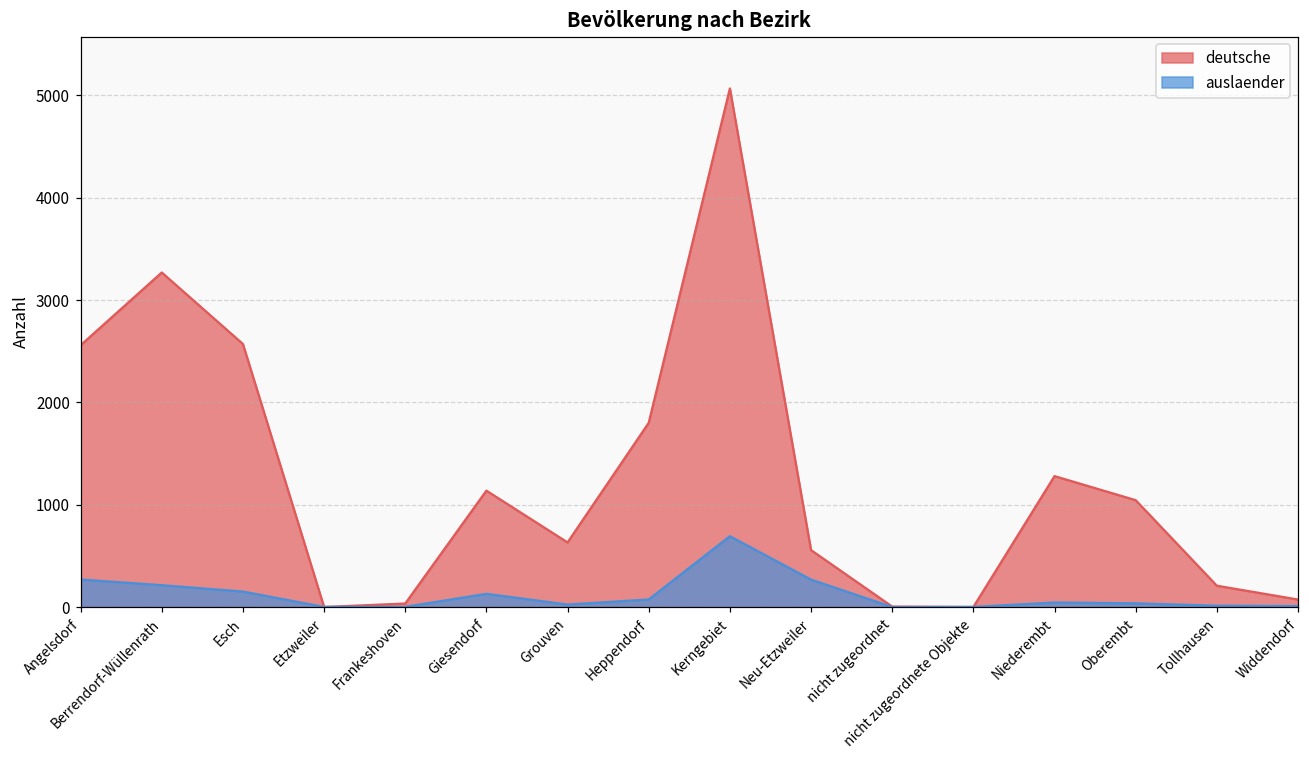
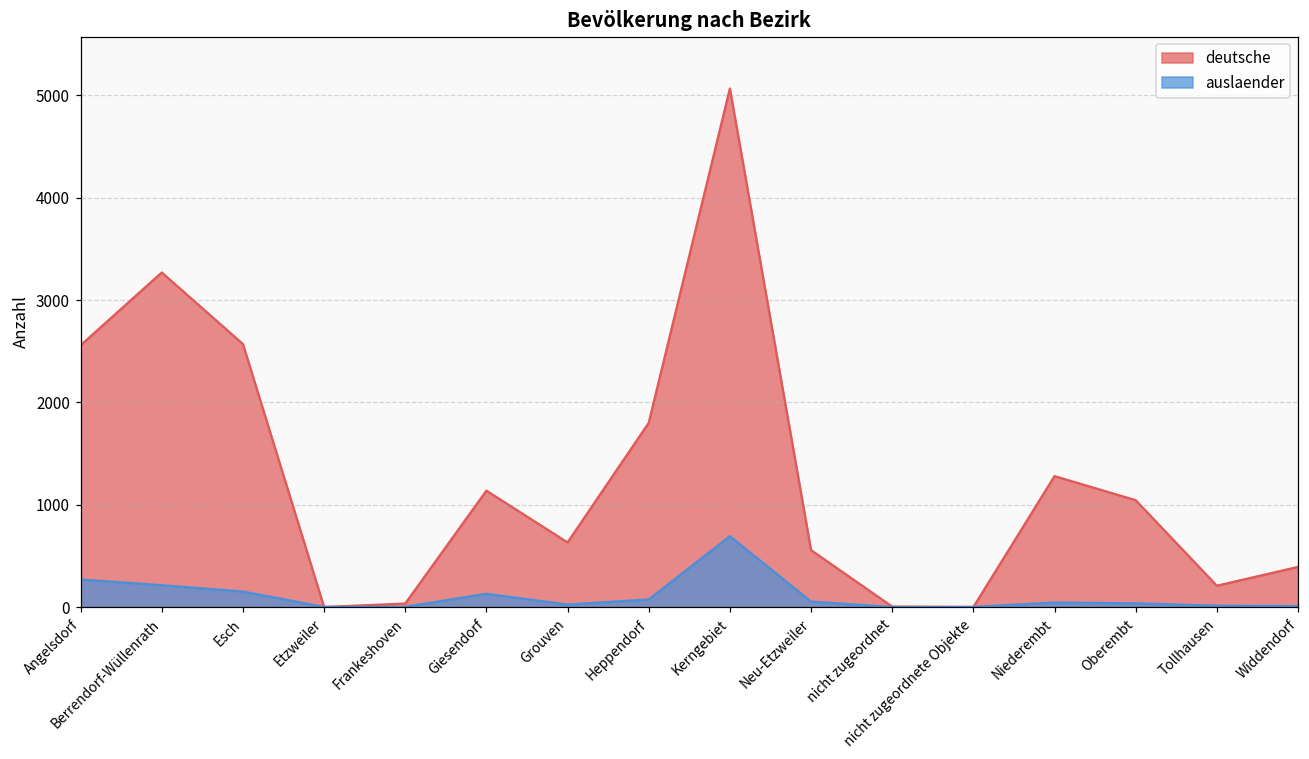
  {
    "deutsche": {
      "Angelsdorf": 2600,
      "Berrendorf-Wüllenrath": 3300,
      "Esch": 2600,
      "Frankeshoven": 0,
      "Giesendorf": 1100,
      "Grouven": 600,
      "Heppendorf": 1800,
      "Kerngebiet": 5100,
      "Neu-Etzweiler": 600,
      "Niederembt": 1300,
      "Oberembt": 1000,
      "Tollhausen": 200,
-     "Widdendorf": 100
+     "Widdendorf": 400
    },
    "auslaender": {
      "Angelsdorf": 300,
      "Berrendorf-Wüllenrath": 200,
      "Esch": 200,
      "Frankeshoven": 0,
      "Giesendorf": 100,
      "Grouven": 0,
      "Heppendorf": 100,
      "Kerngebiet": 700,
-     "Neu-Etzweiler": 300,
+     "Neu-Etzweiler": 100,
      "Niederembt": 0,
      "Oberembt": 0,
      "Tollhausen": 0,
      "Widdendorf": 0
    }
  }
